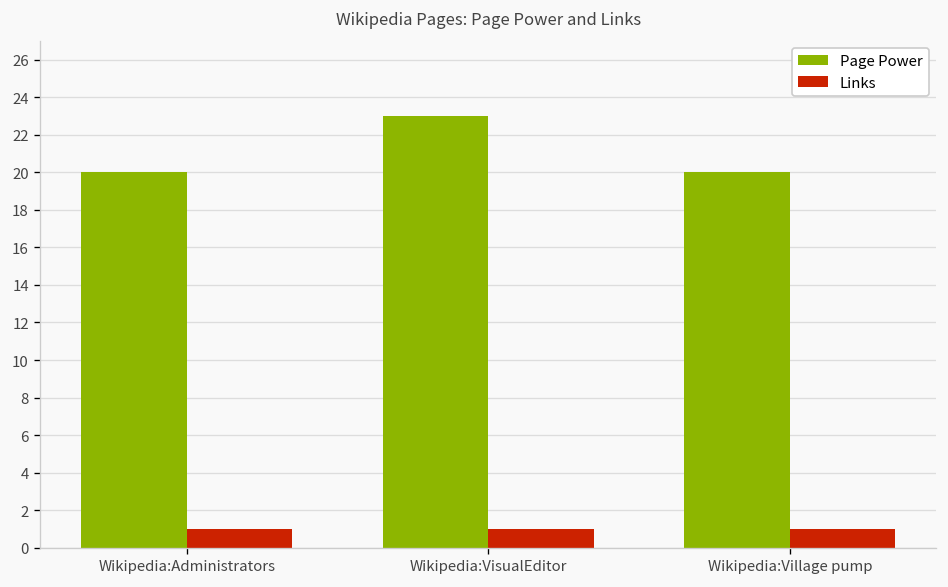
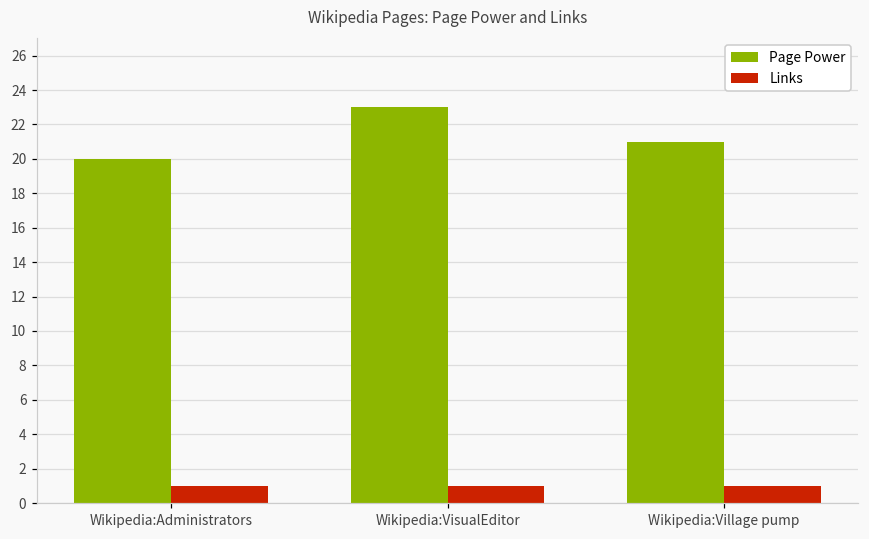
  {
    "Page Power": {
      "Wikipedia:Administrators": 20,
      "Wikipedia:VisualEditor": 23,
-     "Wikipedia:Village pump": 20
+     "Wikipedia:Village pump": 21
    },
    "Links": {
      "Wikipedia:Administrators": 1,
      "Wikipedia:VisualEditor": 1,
      "Wikipedia:Village pump": 1
    }
  }
